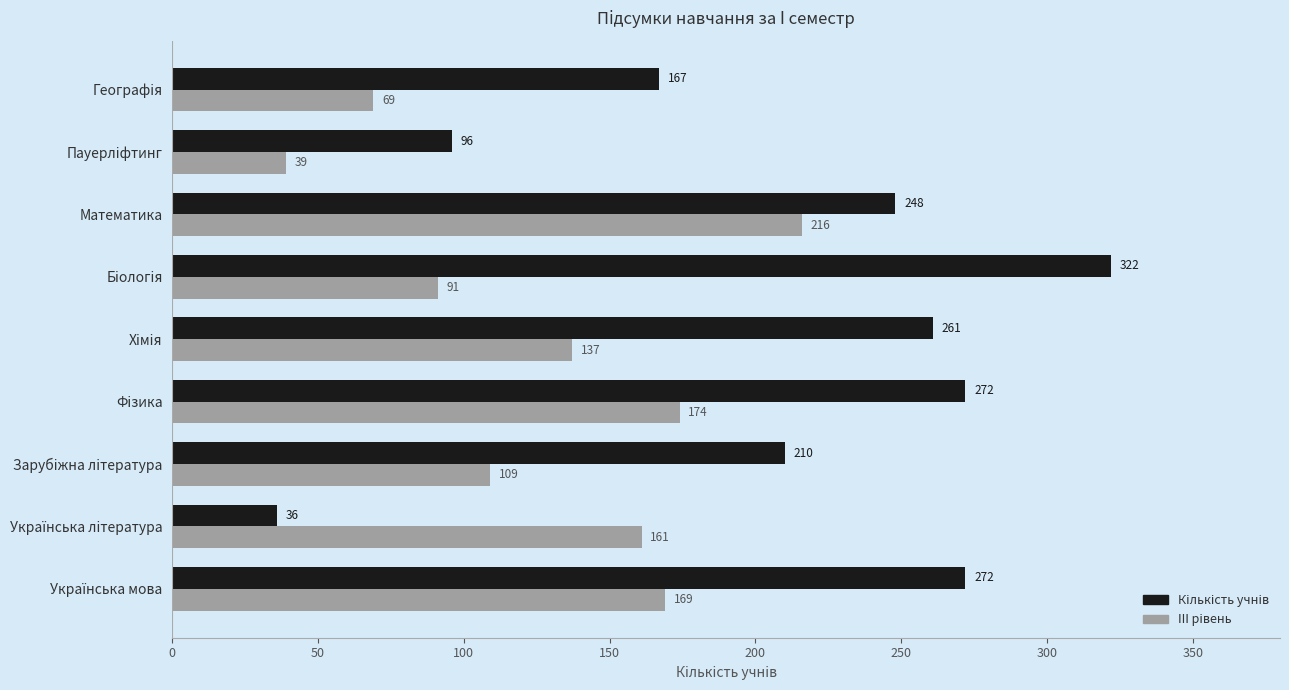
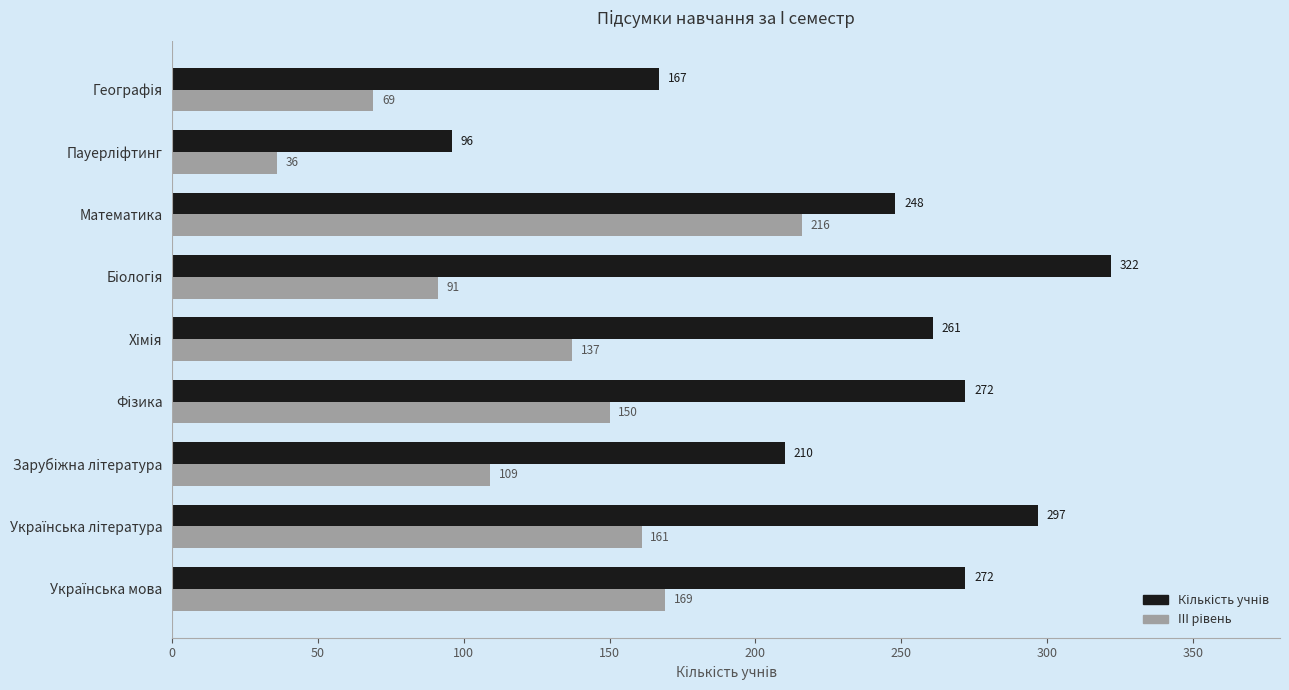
  {
    "Кількість учнів": {
      "Географія": 167,
      "Пауерліфтинг": 96,
      "Математика": 248,
      "Біологія": 322,
      "Хімія": 261,
      "Фізика": 272,
      "Зарубіжна література": 210,
-     "Українська література": 36,
+     "Українська література": 297,
      "Українська мова": 272
    },
    "ІІІ рівень": {
      "Географія": 69,
-     "Пауерліфтинг": 39,
+     "Пауерліфтинг": 36,
      "Математика": 216,
      "Біологія": 91,
      "Хімія": 137,
-     "Фізика": 174,
+     "Фізика": 150,
      "Зарубіжна література": 109,
      "Українська література": 161,
      "Українська мова": 169
    }
  }
